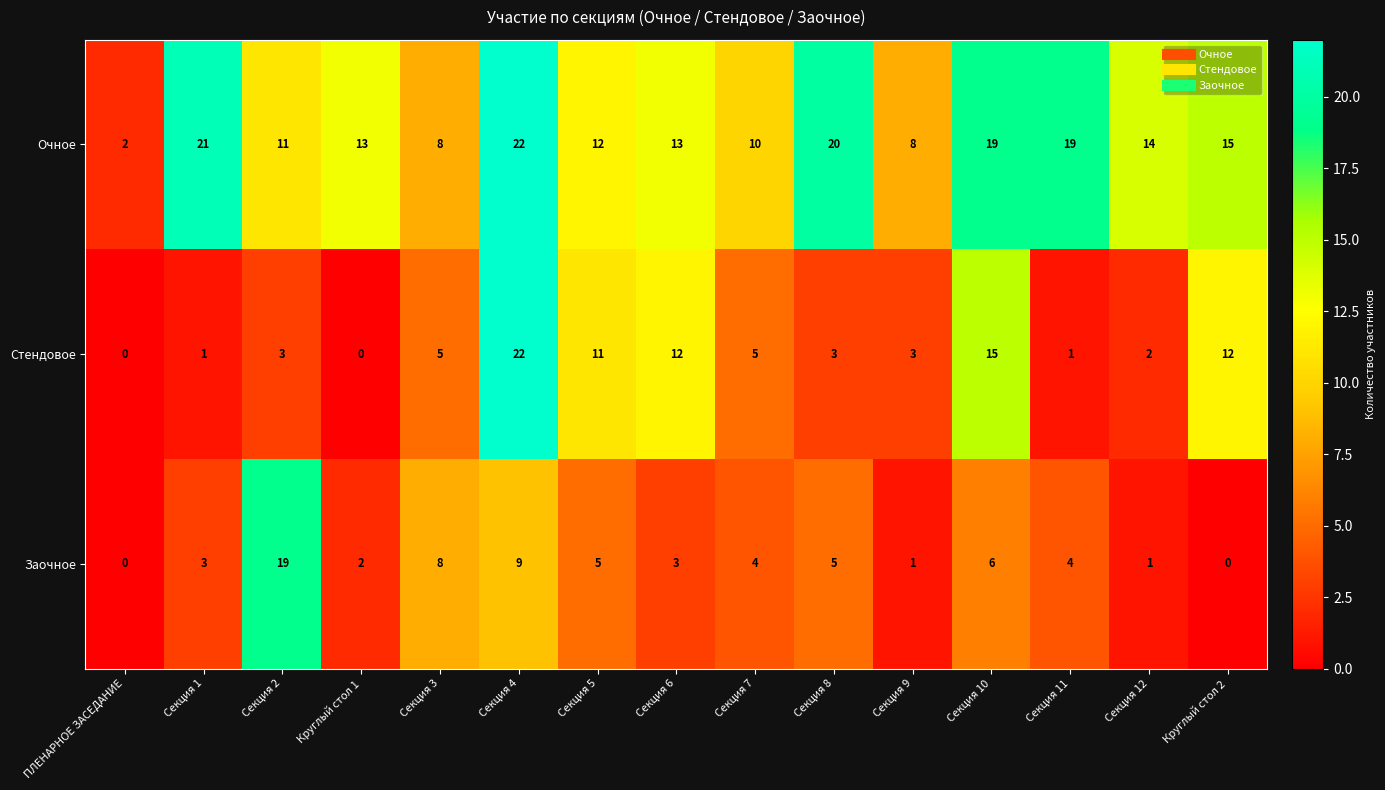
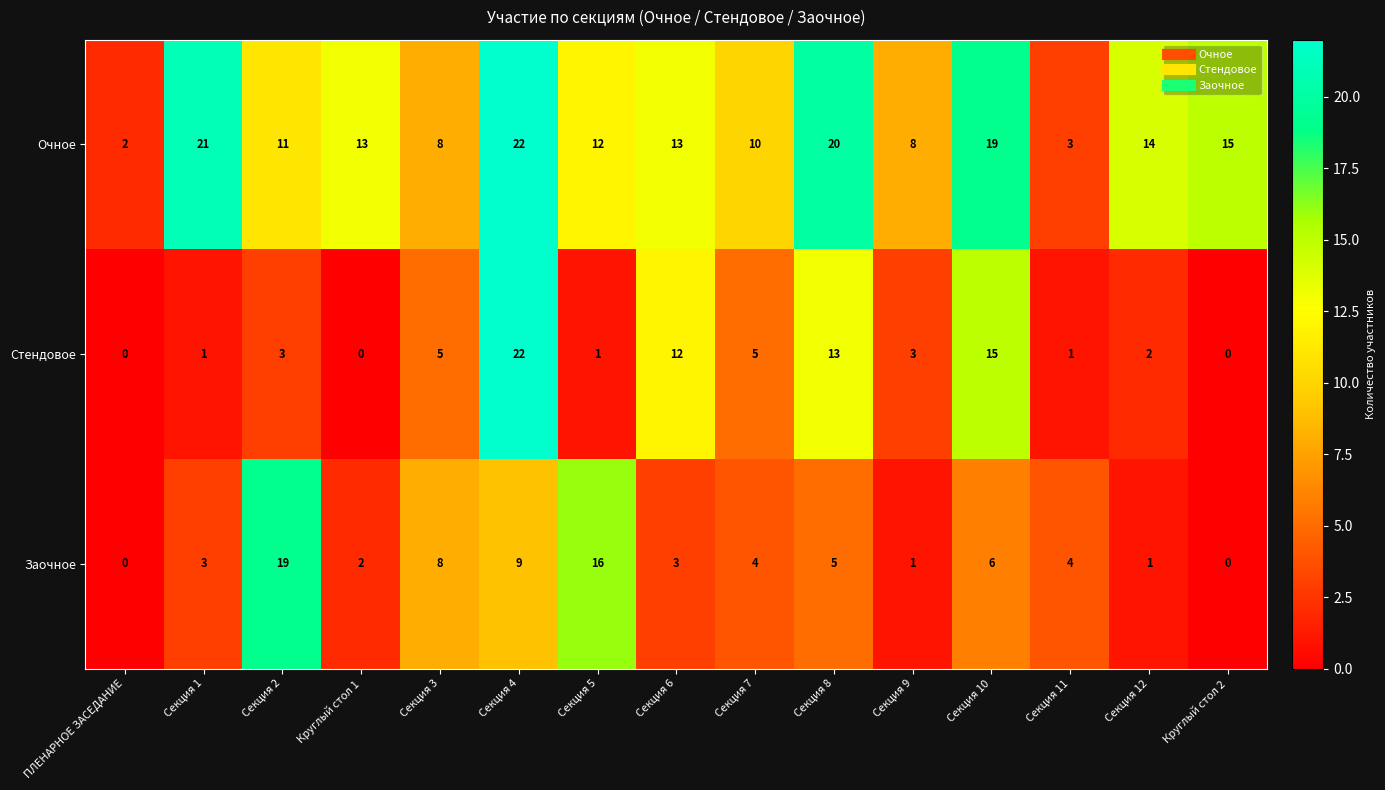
  {
    "Очное": {
      "ПЛЕНАРНОЕ ЗАСЕДАНИЕ": 2,
      "Секция 1": 21,
      "Секция 2": 11,
      "Круглый стол 1": 13,
      "Секция 3": 8,
      "Секция 4": 22,
      "Секция 5": 12,
      "Секция 6": 13,
      "Секция 7": 10,
      "Секция 8": 20,
      "Секция 9": 8,
      "Секция 10": 19,
-     "Секция 11": 19,
+     "Секция 11": 3,
      "Секция 12": 14,
      "Круглый стол 2": 15
    },
    "Стендовое": {
      "ПЛЕНАРНОЕ ЗАСЕДАНИЕ": 0,
      "Секция 1": 1,
      "Секция 2": 3,
      "Круглый стол 1": 0,
      "Секция 3": 5,
      "Секция 4": 22,
-     "Секция 5": 11,
+     "Секция 5": 1,
      "Секция 6": 12,
      "Секция 7": 5,
-     "Секция 8": 3,
+     "Секция 8": 13,
      "Секция 9": 3,
      "Секция 10": 15,
      "Секция 11": 1,
      "Секция 12": 2,
-     "Круглый стол 2": 12
+     "Круглый стол 2": 0
    },
    "Заочное": {
      "ПЛЕНАРНОЕ ЗАСЕДАНИЕ": 0,
      "Секция 1": 3,
      "Секция 2": 19,
      "Круглый стол 1": 2,
      "Секция 3": 8,
      "Секция 4": 9,
-     "Секция 5": 5,
+     "Секция 5": 16,
      "Секция 6": 3,
      "Секция 7": 4,
      "Секция 8": 5,
      "Секция 9": 1,
      "Секция 10": 6,
      "Секция 11": 4,
      "Секция 12": 1,
      "Круглый стол 2": 0
    }
  }
